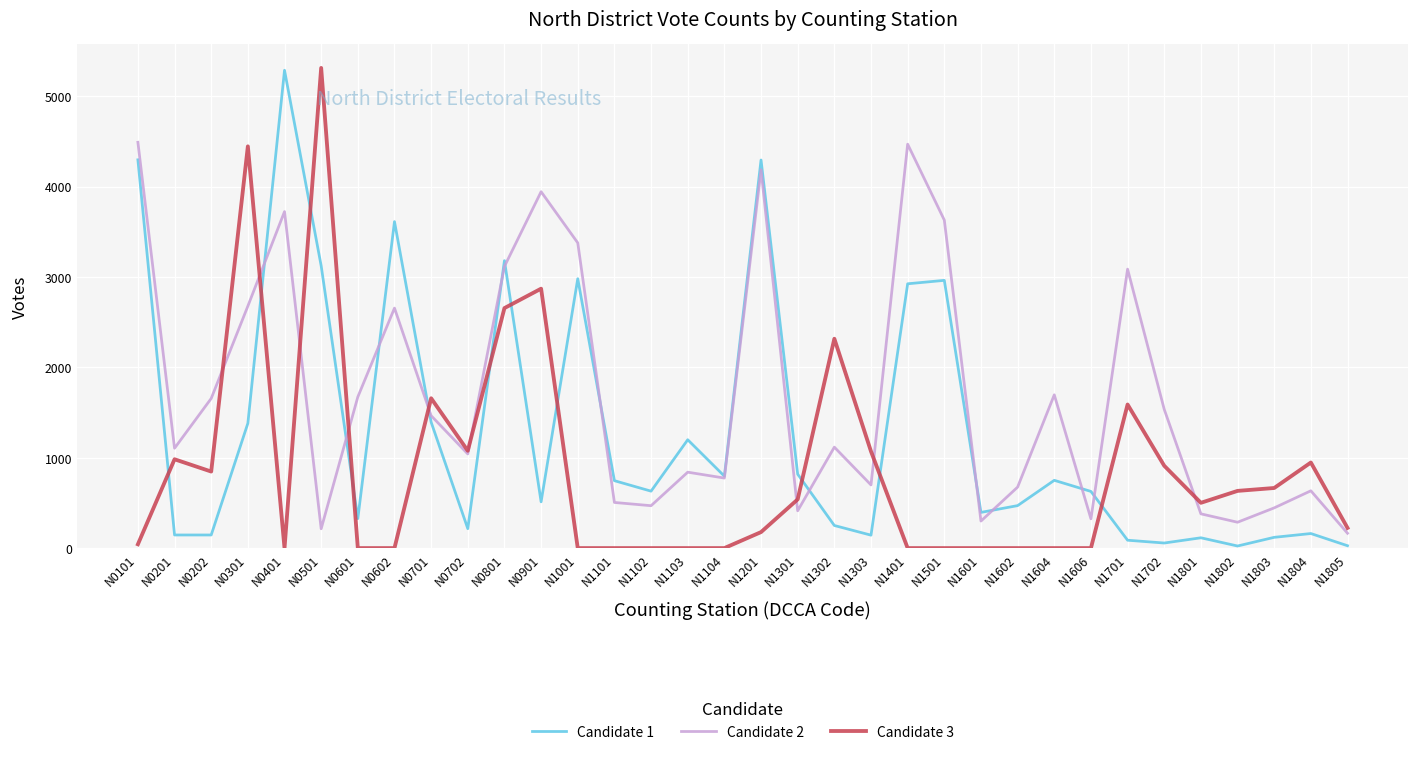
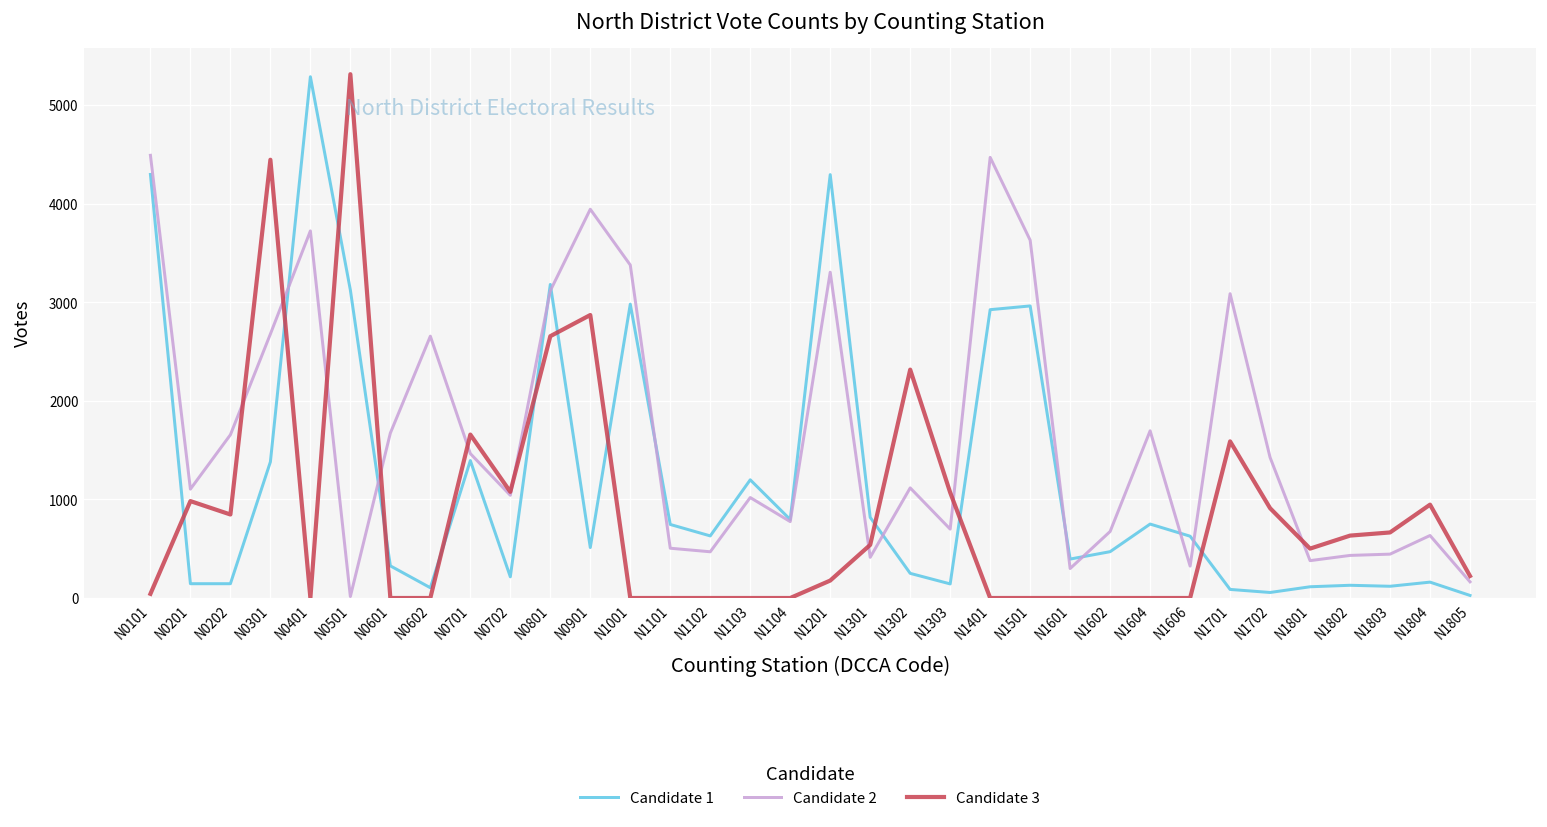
  {
    "Candidate 1": {
      "N0101": 4300,
      "N0201": 100,
      "N0202": 100,
      "N0301": 1400,
      "N0401": 5300,
      "N0501": 3100,
      "N0601": 300,
-     "N0602": 3600,
+     "N0602": 100,
      "N0701": 1400,
      "N0702": 200,
      "N0801": 3200,
      "N0901": 500,
      "N1001": 3000,
      "N1101": 700,
      "N1102": 600,
      "N1103": 1200,
      "N1201": 4300,
      "N1301": 800,
      "N1302": 300,
      "N1303": 100,
      "N1401": 2900,
      "N1501": 3000,
      "N1601": 400,
      "N1602": 500,
      "N1604": 800,
      "N1606": 600,
      "N1701": 100,
      "N1702": 100,
      "N1801": 100,
-     "N1802": 0,
+     "N1802": 100,
      "N1803": 100,
      "N1804": 200,
      "N1805": 0
    },
    "Candidate 2": {
      "N0101": 4500,
      "N0201": 1100,
      "N0202": 1700,
      "N0301": 2700,
      "N0401": 3700,
-     "N0501": 200,
+     "N0501": 0,
      "N0601": 1700,
      "N0602": 2700,
      "N0701": 1500,
      "N0702": 1000,
      "N0801": 3100,
      "N0901": 3900,
      "N1001": 3400,
      "N1101": 500,
      "N1102": 500,
-     "N1103": 800,
-     "N1201": 4200,
+     "N1103": 1000,
+     "N1201": 3300,
      "N1301": 400,
      "N1302": 1100,
      "N1303": 700,
      "N1401": 4500,
      "N1501": 3600,
      "N1601": 300,
      "N1602": 700,
      "N1604": 1700,
      "N1606": 300,
      "N1701": 3100,
-     "N1702": 1500,
+     "N1702": 1400,
      "N1801": 400,
-     "N1802": 300,
+     "N1802": 400,
      "N1803": 400,
      "N1804": 600,
      "N1805": 200
    },
    "Candidate 3": {
      "N0101": 0,
      "N0201": 1000,
      "N0202": 800,
      "N0301": 4400,
      "N0401": 0,
      "N0501": 5300,
      "N0601": 0,
      "N0602": 0,
      "N0701": 1700,
      "N0702": 1100,
      "N0801": 2700,
      "N0901": 2900,
      "N1001": 0,
      "N1101": 0,
      "N1102": 0,
      "N1103": 0,
      "N1104": 0,
      "N1201": 200,
      "N1301": 500,
      "N1302": 2300,
      "N1303": 1100,
      "N1401": 0,
      "N1501": 0,
      "N1601": 0,
      "N1602": 0,
      "N1604": 0,
      "N1606": 0,
      "N1701": 1600,
      "N1702": 900,
      "N1801": 500,
      "N1802": 600,
      "N1803": 700,
      "N1804": 900,
      "N1805": 200
    }
  }
